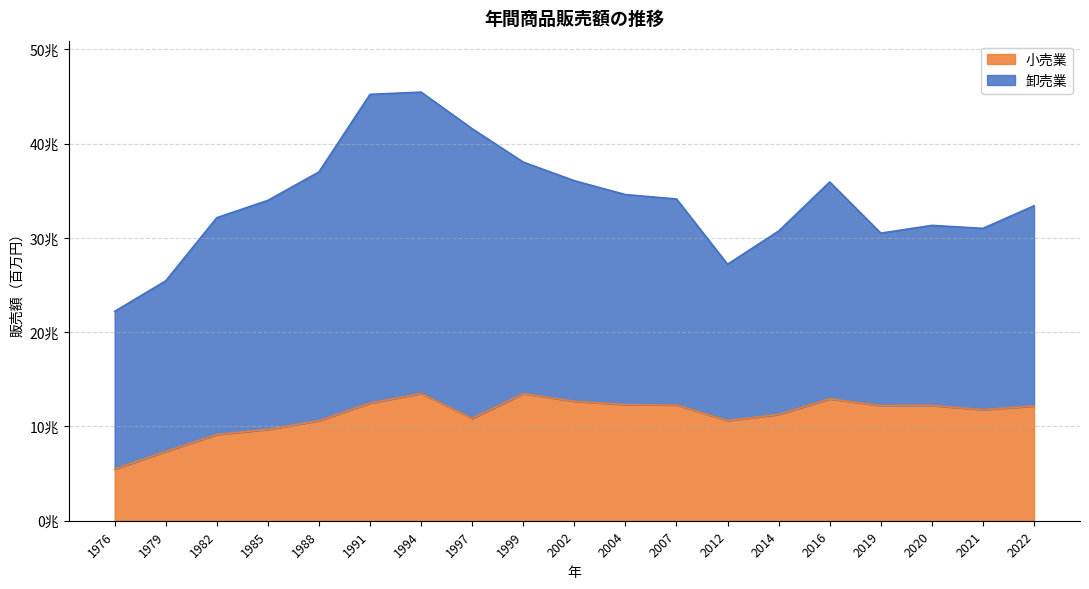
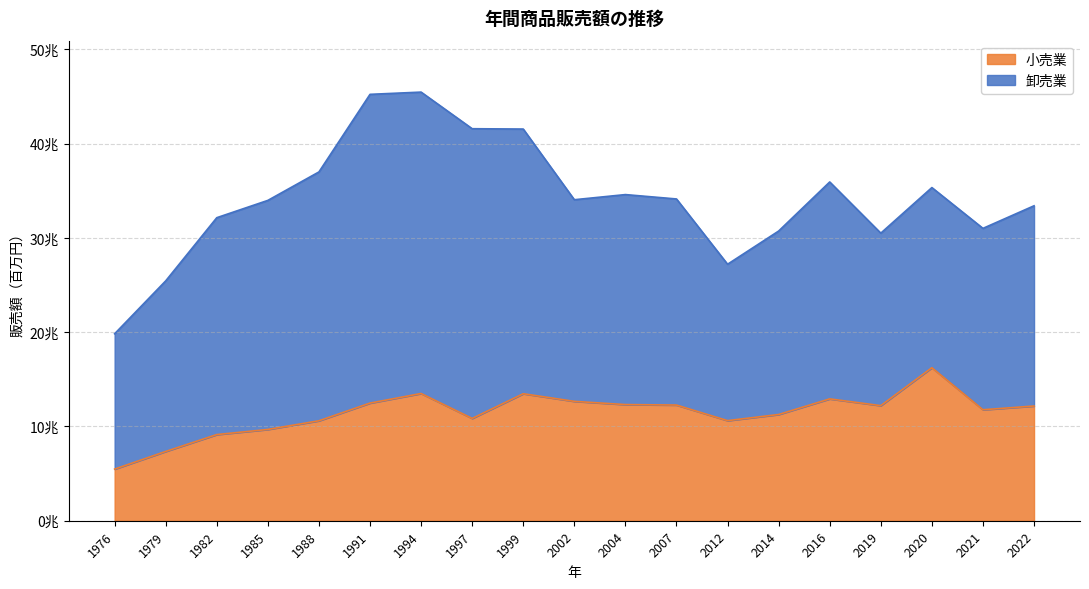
  {
    "小売業": {
      "1976": "5兆",
      "1979": "7兆",
      "1982": "9兆",
      "1985": "10兆",
      "1988": "11兆",
      "1991": "12兆",
      "1994": "13兆",
      "1997": "11兆",
      "1999": "13兆",
      "2002": "13兆",
      "2004": "12兆",
      "2007": "12兆",
      "2012": "11兆",
      "2014": "11兆",
      "2016": "13兆",
      "2019": "12兆",
-     "2020": "12兆",
+     "2020": "16兆",
      "2021": "12兆",
      "2022": "12兆"
    },
    "卸売業": {
-     "1976": "17兆",
+     "1976": "14兆",
      "1979": "18兆",
      "1982": "23兆",
      "1985": "24兆",
      "1988": "26兆",
      "1991": "33兆",
      "1994": "32兆",
      "1997": "31兆",
-     "1999": "25兆",
-     "2002": "23兆",
+     "1999": "28兆",
+     "2002": "21兆",
      "2004": "22兆",
      "2007": "22兆",
      "2012": "17兆",
      "2014": "19兆",
      "2016": "23兆",
      "2019": "18兆",
      "2020": "19兆",
      "2021": "19兆",
      "2022": "21兆"
    }
  }
